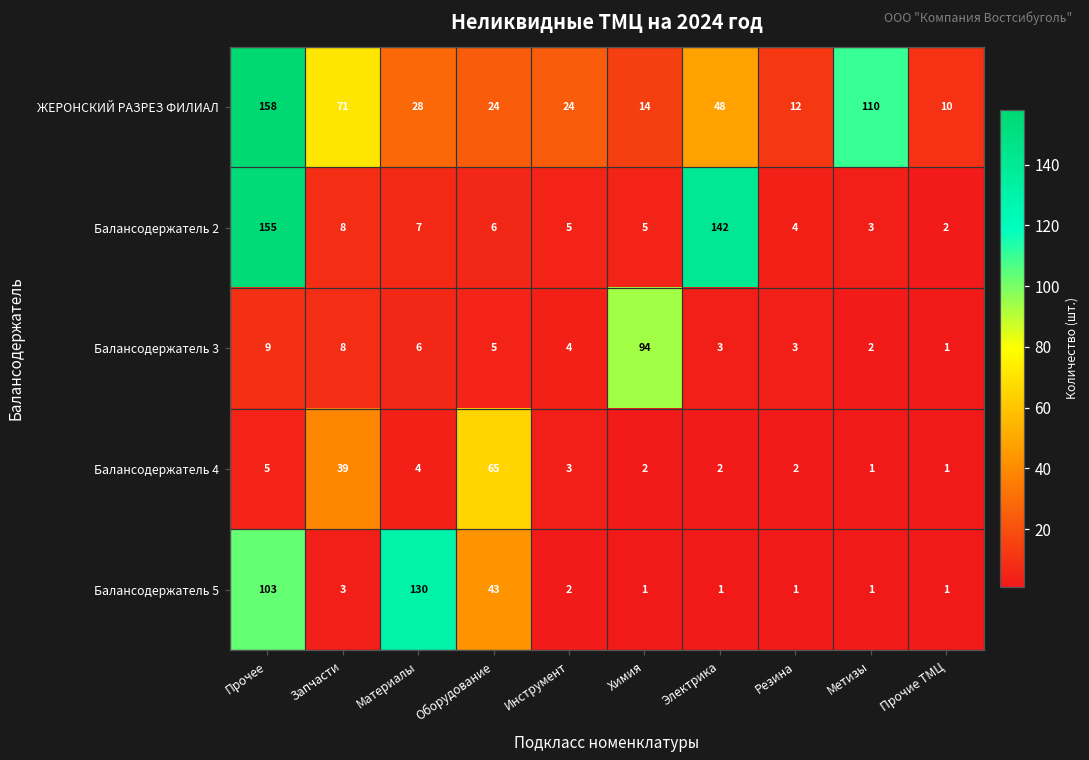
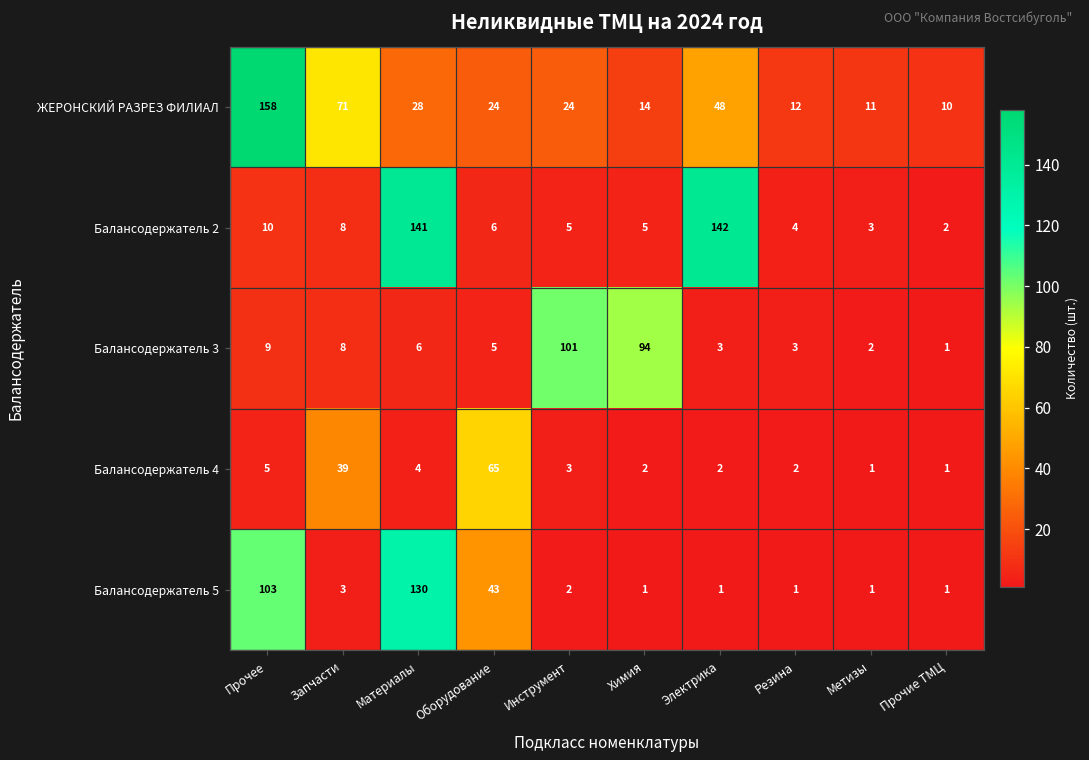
  {
    "ЖЕРОНСКИЙ РАЗРЕЗ ФИЛИАЛ": {
      "Прочее": 158,
      "Запчасти": 71,
      "Материалы": 28,
      "Оборудование": 24,
      "Инструмент": 24,
      "Химия": 14,
      "Электрика": 48,
      "Резина": 12,
-     "Метизы": 110,
+     "Метизы": 11,
      "Прочие ТМЦ": 10
    },
    "Балансодержатель 2": {
-     "Прочее": 155,
+     "Прочее": 10,
      "Запчасти": 8,
-     "Материалы": 7,
+     "Материалы": 141,
      "Оборудование": 6,
      "Инструмент": 5,
      "Химия": 5,
      "Электрика": 142,
      "Резина": 4,
      "Метизы": 3,
      "Прочие ТМЦ": 2
    },
    "Балансодержатель 3": {
      "Прочее": 9,
      "Запчасти": 8,
      "Материалы": 6,
      "Оборудование": 5,
-     "Инструмент": 4,
+     "Инструмент": 101,
      "Химия": 94,
      "Электрика": 3,
      "Резина": 3,
      "Метизы": 2,
      "Прочие ТМЦ": 1
    },
    "Балансодержатель 4": {
      "Прочее": 5,
      "Запчасти": 39,
      "Материалы": 4,
      "Оборудование": 65,
      "Инструмент": 3,
      "Химия": 2,
      "Электрика": 2,
      "Резина": 2,
      "Метизы": 1,
      "Прочие ТМЦ": 1
    },
    "Балансодержатель 5": {
      "Прочее": 103,
      "Запчасти": 3,
      "Материалы": 130,
      "Оборудование": 43,
      "Инструмент": 2,
      "Химия": 1,
      "Электрика": 1,
      "Резина": 1,
      "Метизы": 1,
      "Прочие ТМЦ": 1
    }
  }
